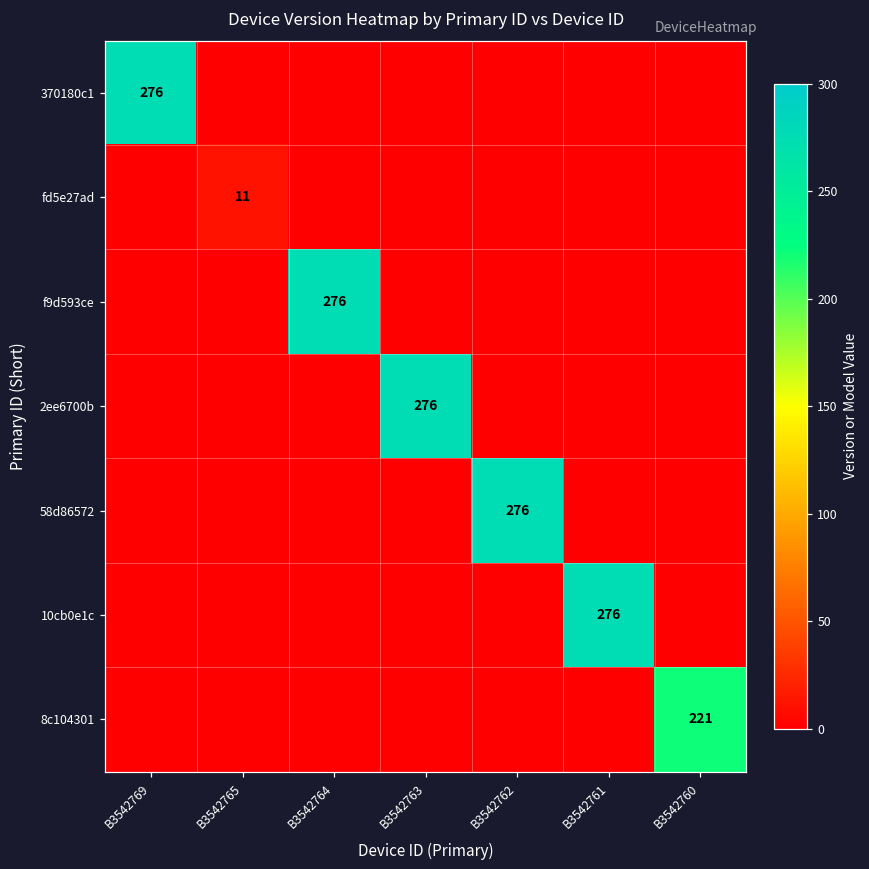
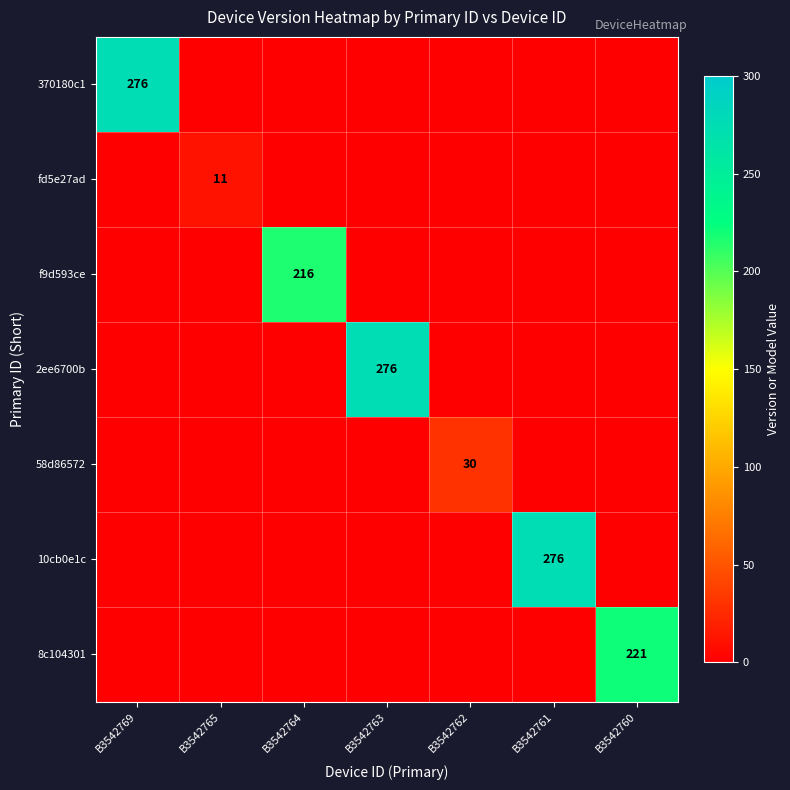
  {
    "370180c1": {
      "B3542769": 276
    },
    "fd5e27ad": {
      "B3542765": 11
    },
    "f9d593ce": {
-     "B3542764": 276
+     "B3542764": 216
    },
    "2ee6700b": {
      "B3542763": 276
    },
    "58d86572": {
-     "B3542762": 276
+     "B3542762": 30
    },
    "10cb0e1c": {
      "B3542761": 276
    },
    "8c104301": {
      "B3542760": 221
    }
  }
